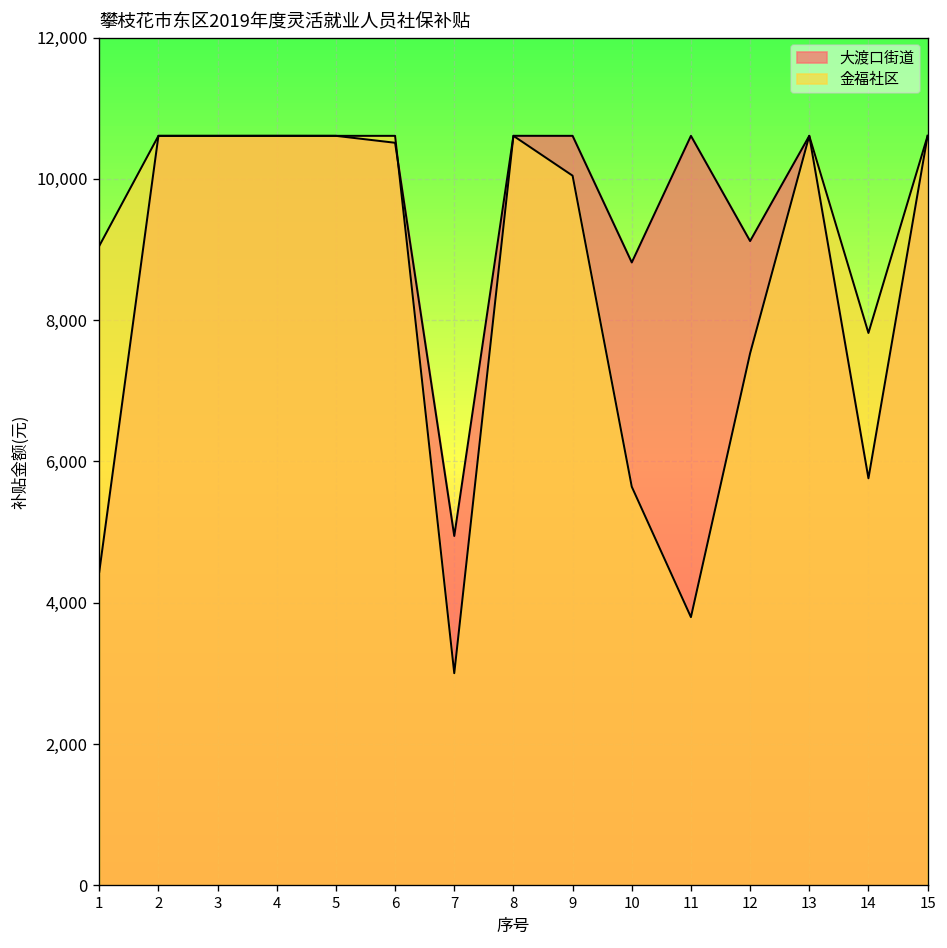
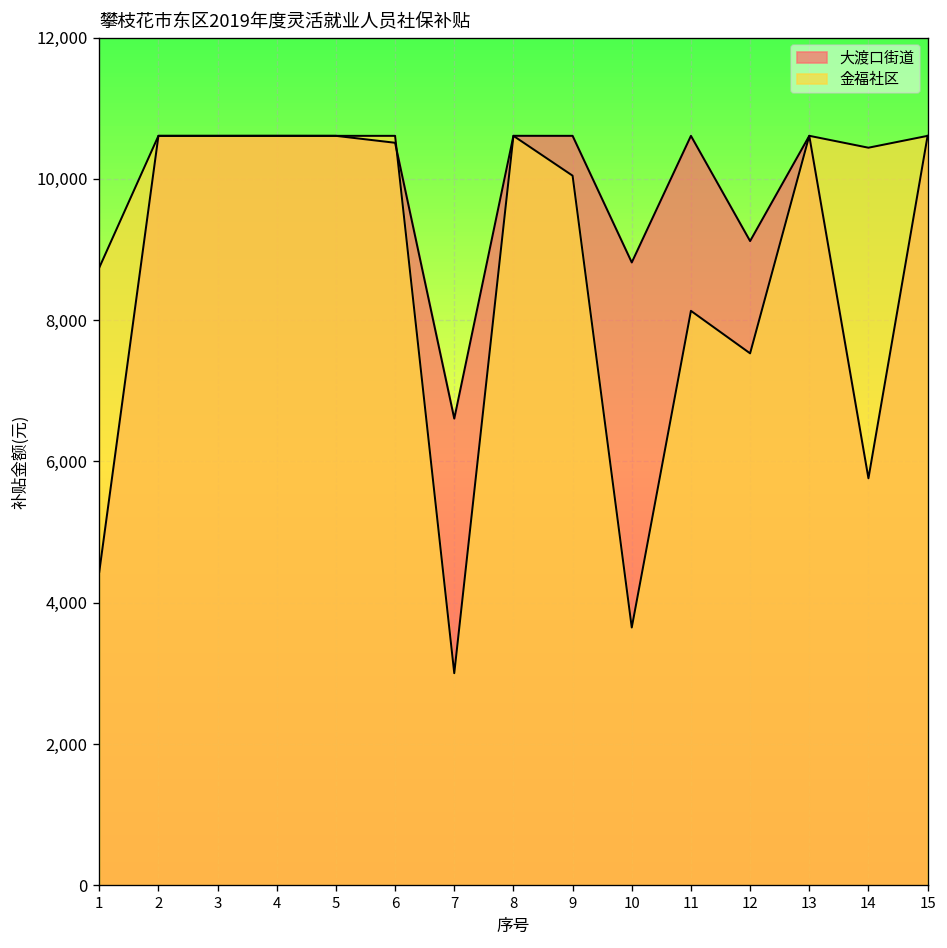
  {
    "大渡口街道": {
      "1": "4,400",
      "6": "10,500",
-     "7": "4,900",
+     "7": "6,600",
      "9": "10,600",
      "10": "8,800",
      "11": "10,600",
      "12": "9,100",
      "14": "5,800"
    },
    "金福社区": {
-     "1": "9,100",
+     "1": "8,700",
      "6": "10,600",
      "7": "3,000",
      "9": "10,000",
-     "10": "5,600",
-     "11": "3,800",
+     "10": "3,600",
+     "11": "8,100",
      "12": "7,500",
-     "14": "7,800"
+     "14": "10,400"
    }
  }
